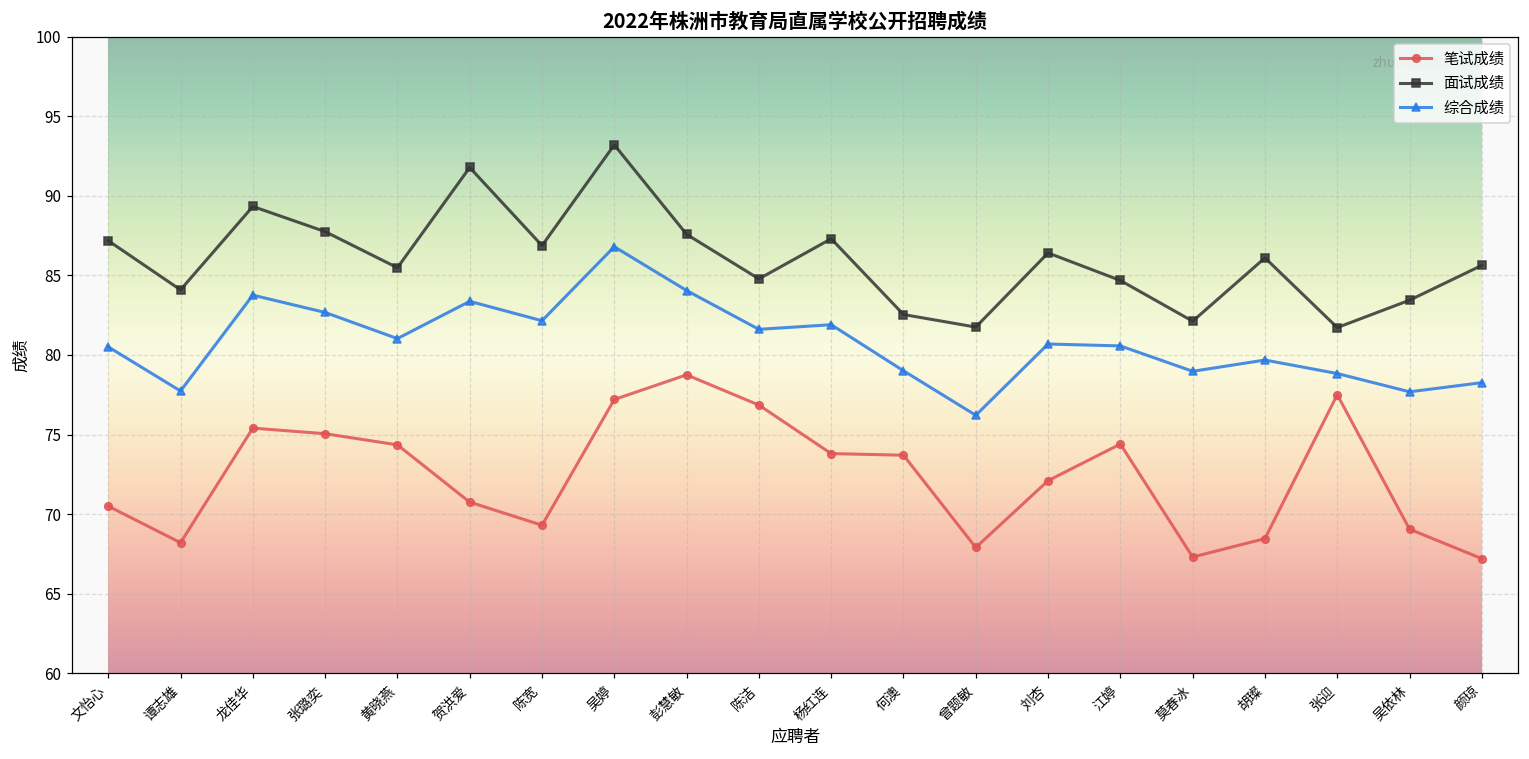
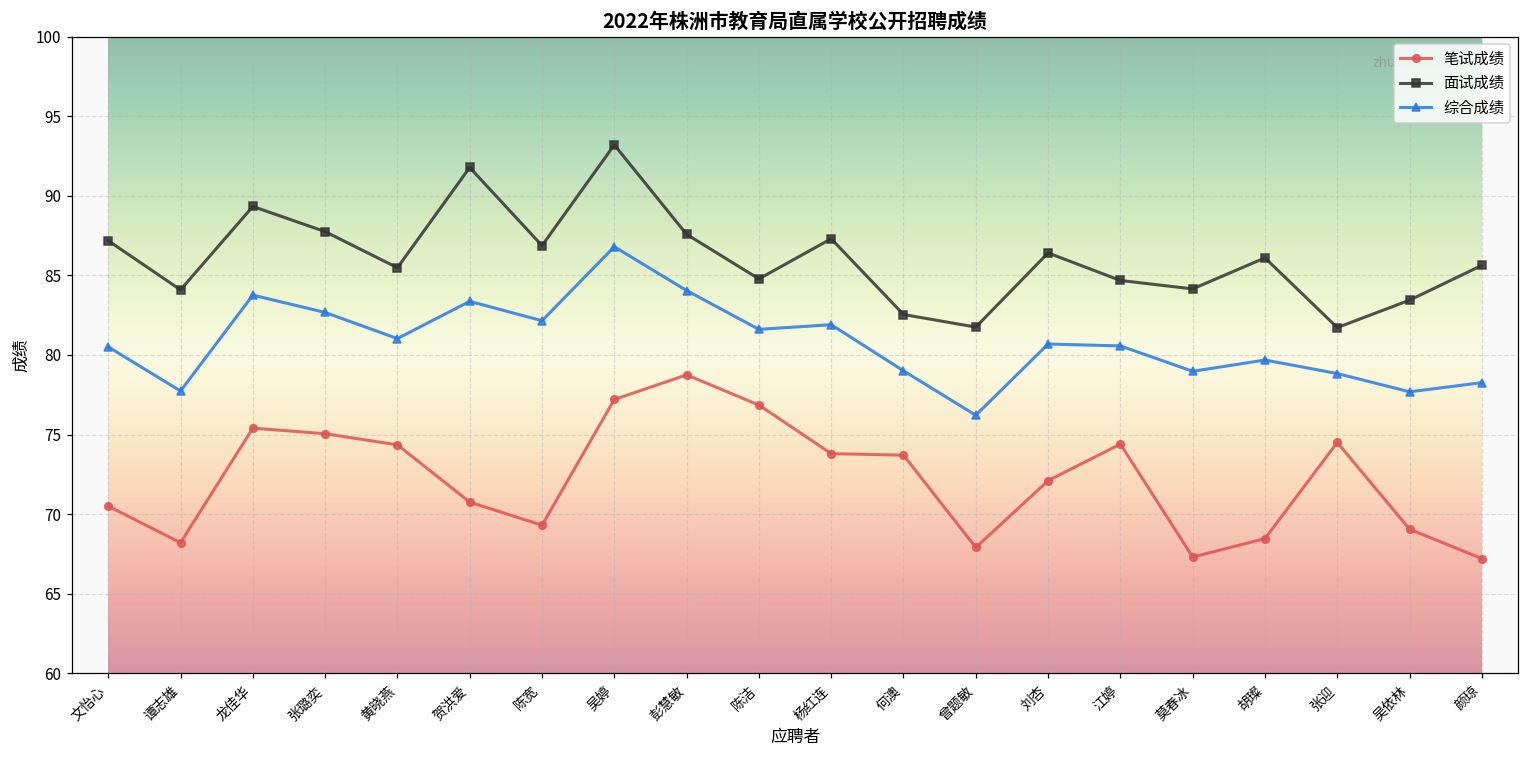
  {
    "笔试成绩": {
      "文怡心": 70.5,
      "谭志雄": 68.2,
      "龙佳华": 75.4,
      "张璐奕": 75.1,
      "黄晓燕": 74.4,
      "贺洪爱": 70.8,
      "陈宽": 69.3,
      "吴婷": 77.2,
      "彭慧敏": 78.8,
      "陈洁": 76.9,
      "杨红连": 73.8,
      "何澳": 73.7,
      "曾题敏": 67.9,
      "刘杏": 72.1,
      "江婷": 74.4,
      "莫春冰": 67.3,
      "胡璨": 68.5,
-     "张迎": 77.5,
+     "张迎": 74.5,
      "吴依林": 69.1,
      "颜琼": 67.2
    },
    "面试成绩": {
      "文怡心": 87.2,
      "谭志雄": 84.1,
      "龙佳华": 89.3,
      "张璐奕": 87.8,
      "黄晓燕": 85.5,
      "贺洪爱": 91.8,
      "陈宽": 86.9,
      "吴婷": 93.2,
      "彭慧敏": 87.6,
      "陈洁": 84.8,
      "杨红连": 87.3,
      "何澳": 82.5,
      "曾题敏": 81.8,
      "刘杏": 86.4,
      "江婷": 84.7,
-     "莫春冰": 82.1,
+     "莫春冰": 84.2,
      "胡璨": 86.1,
      "张迎": 81.7,
      "吴依林": 83.4,
      "颜琼": 85.6
    },
    "综合成绩": {
      "文怡心": 80.5,
      "谭志雄": 77.7,
      "龙佳华": 83.8,
      "张璐奕": 82.7,
      "黄晓燕": 81.0,
      "贺洪爱": 83.4,
      "陈宽": 82.2,
      "吴婷": 86.8,
      "彭慧敏": 84.0,
      "陈洁": 81.6,
      "杨红连": 81.9,
      "何澳": 79.0,
      "曾题敏": 76.2,
      "刘杏": 80.7,
      "江婷": 80.6,
      "莫春冰": 79.0,
      "胡璨": 79.7,
      "张迎": 78.8,
      "吴依林": 77.7,
      "颜琼": 78.3
    }
  }
